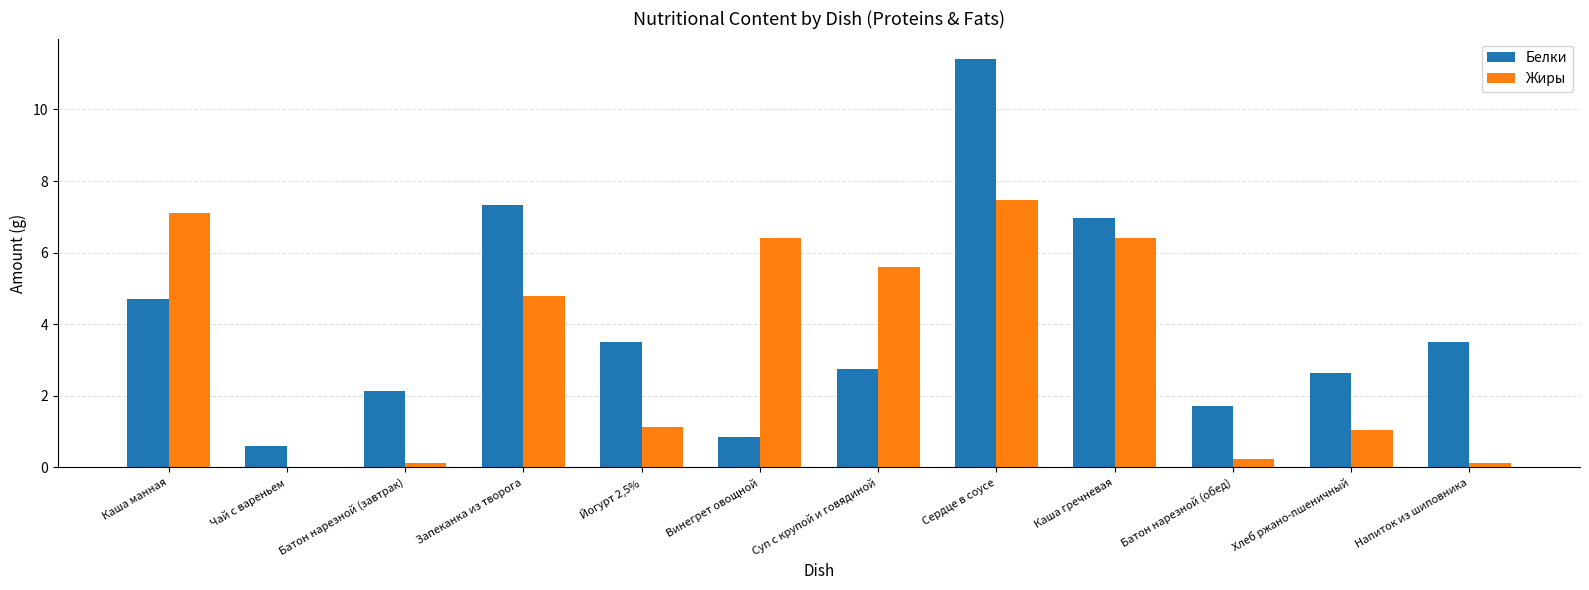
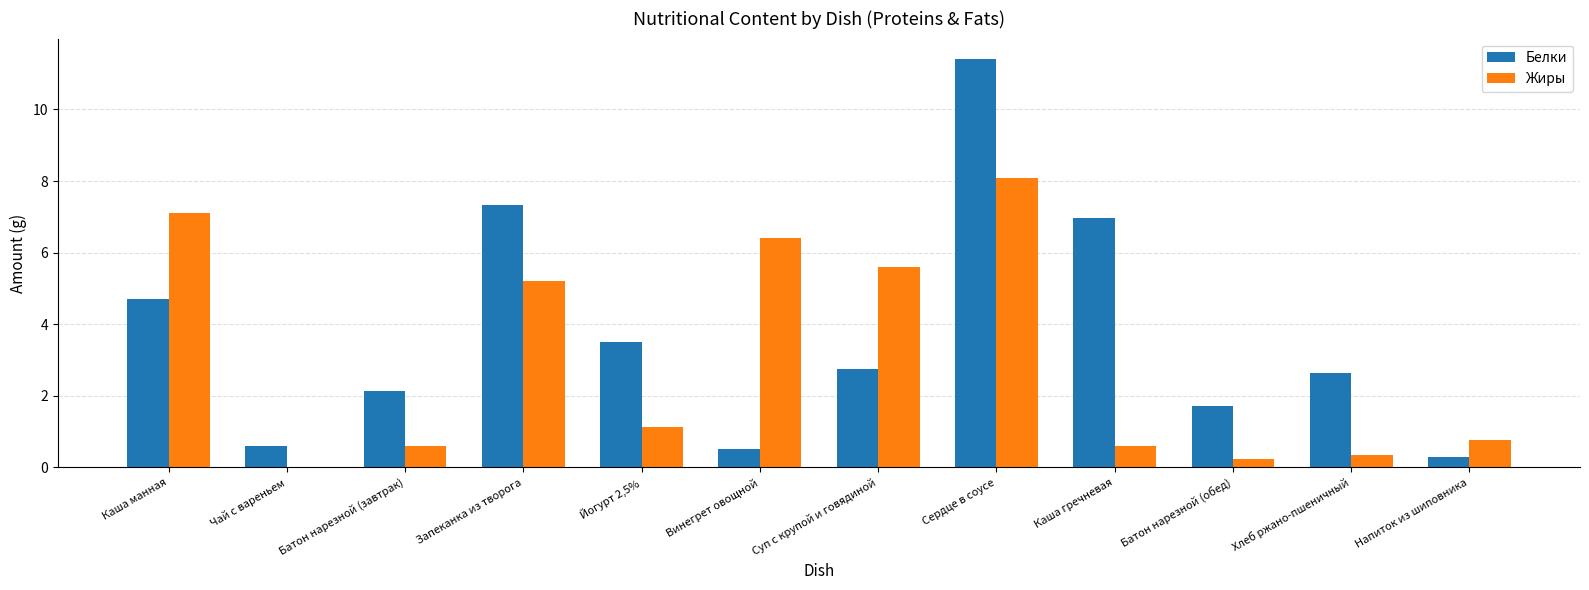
  {
    "Белки": {
      "Каша манная": 4.7,
      "Чай с вареньем": 0.6,
      "Батон нарезной (завтрак)": 2.1,
      "Запеканка из творога": 7.3,
      "Йогурт 2,5%": 3.5,
-     "Винегрет овощной": 0.9,
+     "Винегрет овощной": 0.5,
      "Суп с крупой и говядиной": 2.8,
      "Сердце в соусе": 11.4,
      "Каша гречневая": 7.0,
      "Батон нарезной (обед)": 1.7,
      "Хлеб ржано-пшеничный": 2.7,
-     "Напиток из шиповника": 3.5
+     "Напиток из шиповника": 0.3
    },
    "Жиры": {
      "Каша манная": 7.1,
      "Чай с вареньем": 0.0,
-     "Батон нарезной (завтрак)": 0.1,
-     "Запеканка из творога": 4.8,
+     "Батон нарезной (завтрак)": 0.6,
+     "Запеканка из творога": 5.2,
      "Йогурт 2,5%": 1.1,
      "Винегрет овощной": 6.4,
      "Суп с крупой и говядиной": 5.6,
-     "Сердце в соусе": 7.5,
-     "Каша гречневая": 6.4,
+     "Сердце в соусе": 8.1,
+     "Каша гречневая": 0.6,
      "Батон нарезной (обед)": 0.3,
-     "Хлеб ржано-пшеничный": 1.0,
-     "Напиток из шиповника": 0.1
+     "Хлеб ржано-пшеничный": 0.4,
+     "Напиток из шиповника": 0.8
    }
  }
